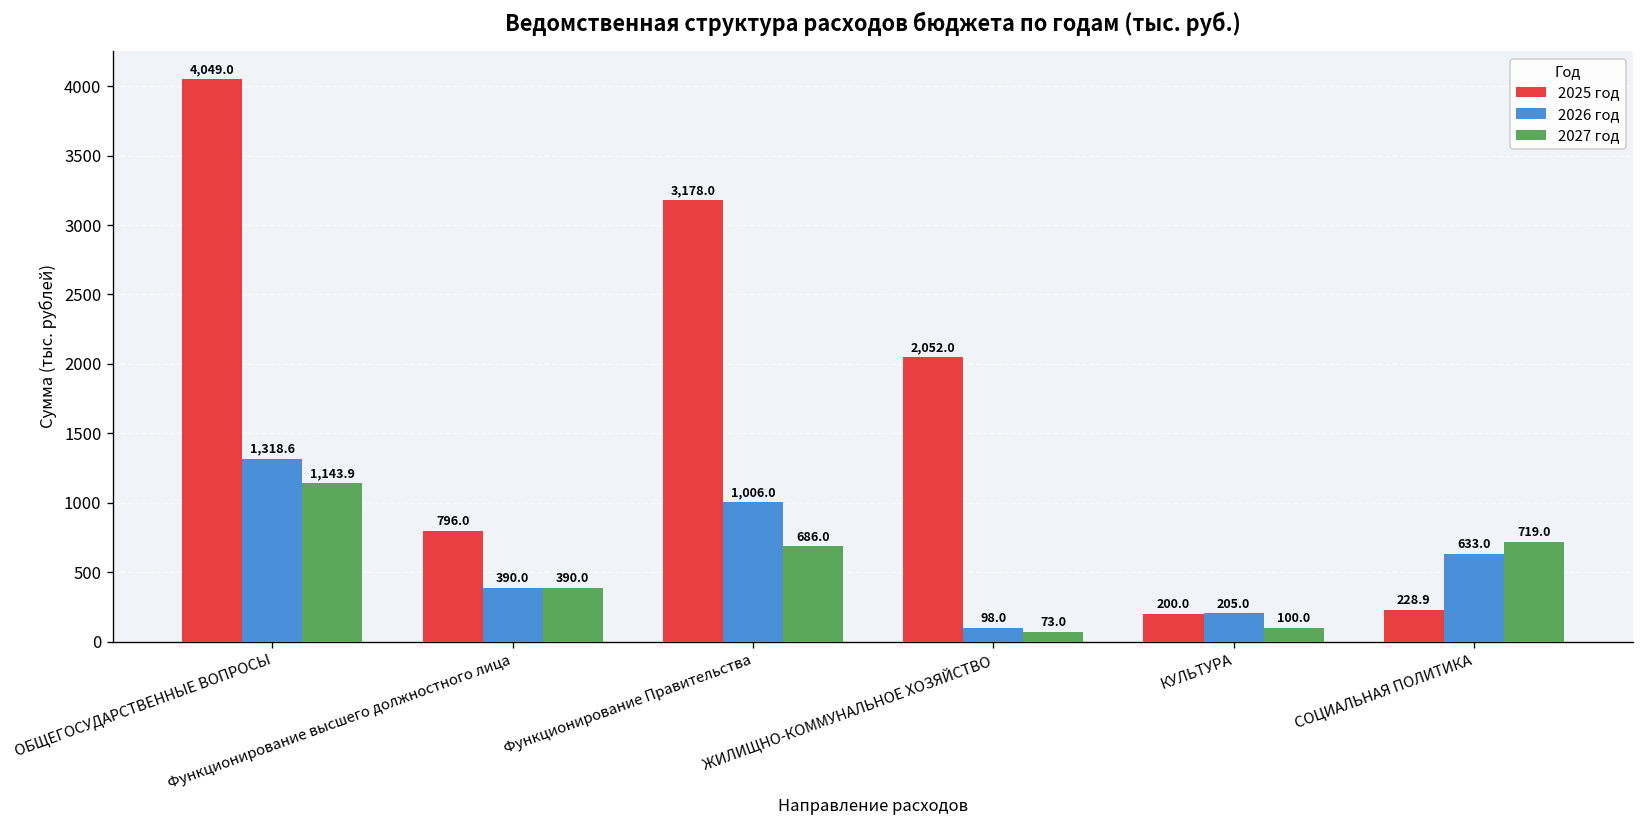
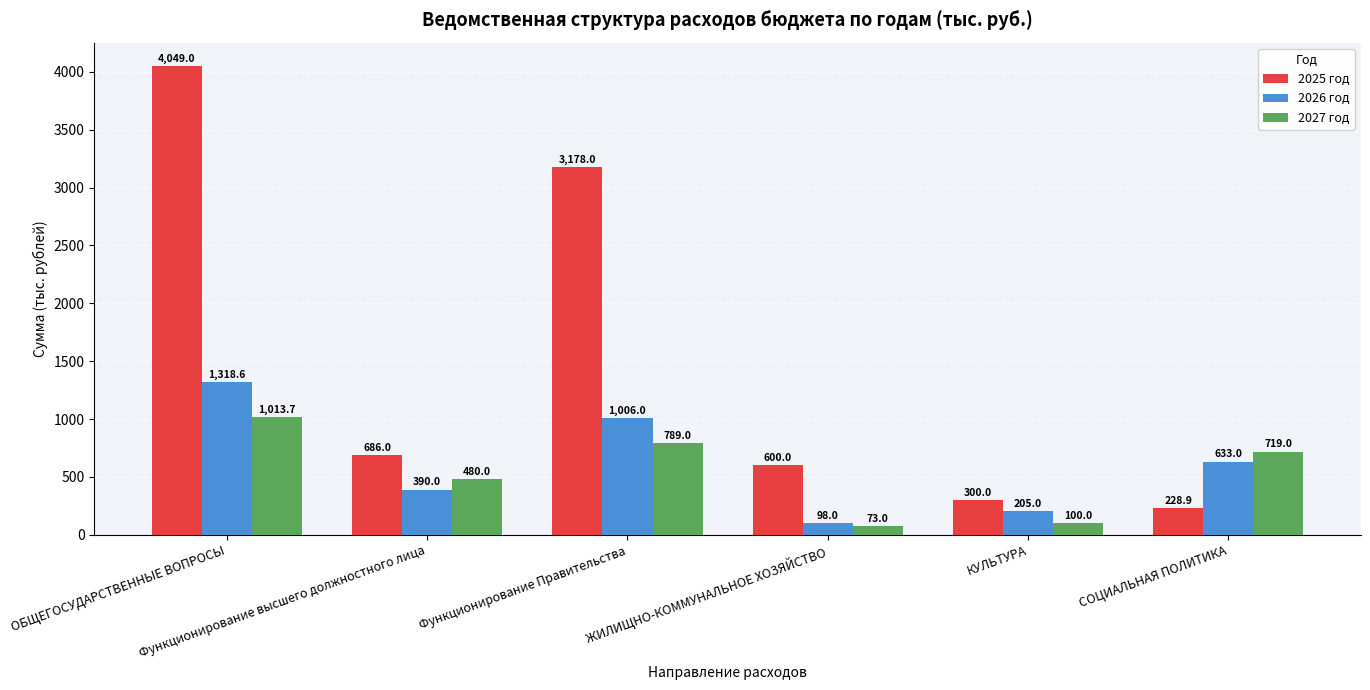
  {
    "2025 год": {
      "ОБЩЕГОСУДАРСТВЕННЫЕ ВОПРОСЫ": "4,049.0",
-     "Функционирование высшего должностного лица": "796.0",
+     "Функционирование высшего должностного лица": "686.0",
      "Функционирование Правительства": "3,178.0",
-     "ЖИЛИЩНО-КОММУНАЛЬНОЕ ХОЗЯЙСТВО": "2,052.0",
-     "КУЛЬТУРА": "200.0",
+     "ЖИЛИЩНО-КОММУНАЛЬНОЕ ХОЗЯЙСТВО": "600.0",
+     "КУЛЬТУРА": "300.0",
      "СОЦИАЛЬНАЯ ПОЛИТИКА": "228.9"
    },
    "2026 год": {
      "ОБЩЕГОСУДАРСТВЕННЫЕ ВОПРОСЫ": "1,318.6",
      "Функционирование высшего должностного лица": "390.0",
      "Функционирование Правительства": "1,006.0",
      "ЖИЛИЩНО-КОММУНАЛЬНОЕ ХОЗЯЙСТВО": "98.0",
      "КУЛЬТУРА": "205.0",
      "СОЦИАЛЬНАЯ ПОЛИТИКА": "633.0"
    },
    "2027 год": {
-     "ОБЩЕГОСУДАРСТВЕННЫЕ ВОПРОСЫ": "1,143.9",
-     "Функционирование высшего должностного лица": "390.0",
-     "Функционирование Правительства": "686.0",
+     "ОБЩЕГОСУДАРСТВЕННЫЕ ВОПРОСЫ": "1,013.7",
+     "Функционирование высшего должностного лица": "480.0",
+     "Функционирование Правительства": "789.0",
      "ЖИЛИЩНО-КОММУНАЛЬНОЕ ХОЗЯЙСТВО": "73.0",
      "КУЛЬТУРА": "100.0",
      "СОЦИАЛЬНАЯ ПОЛИТИКА": "719.0"
    }
  }
